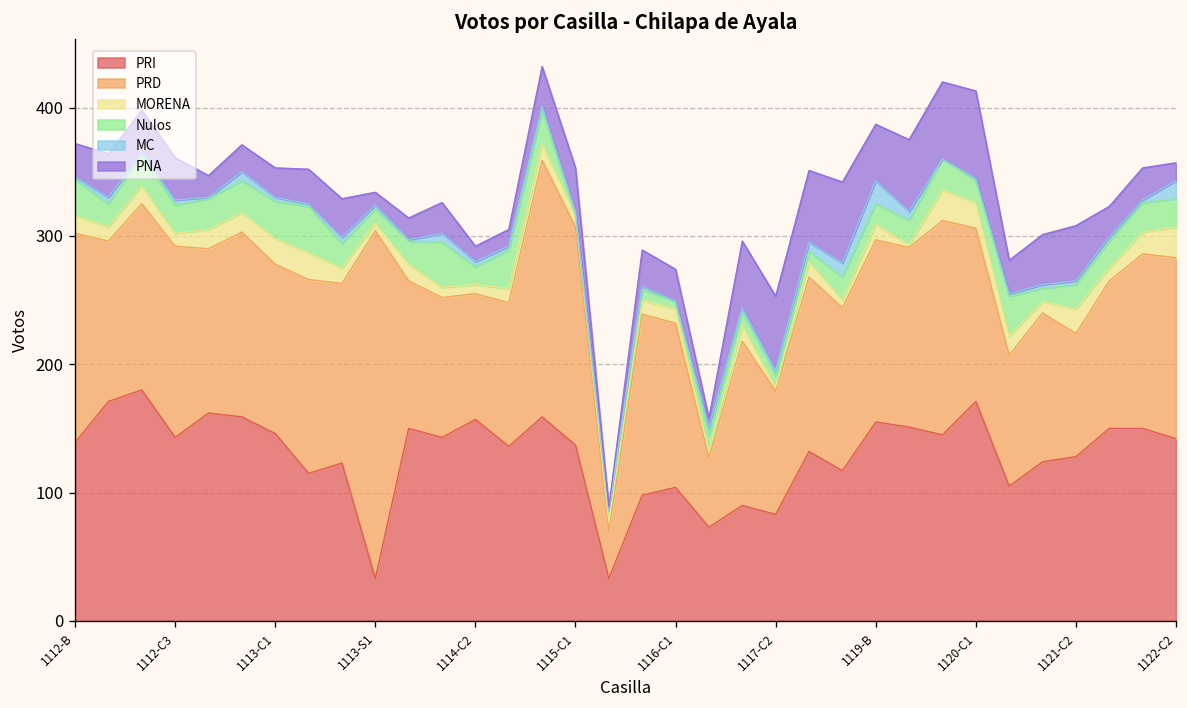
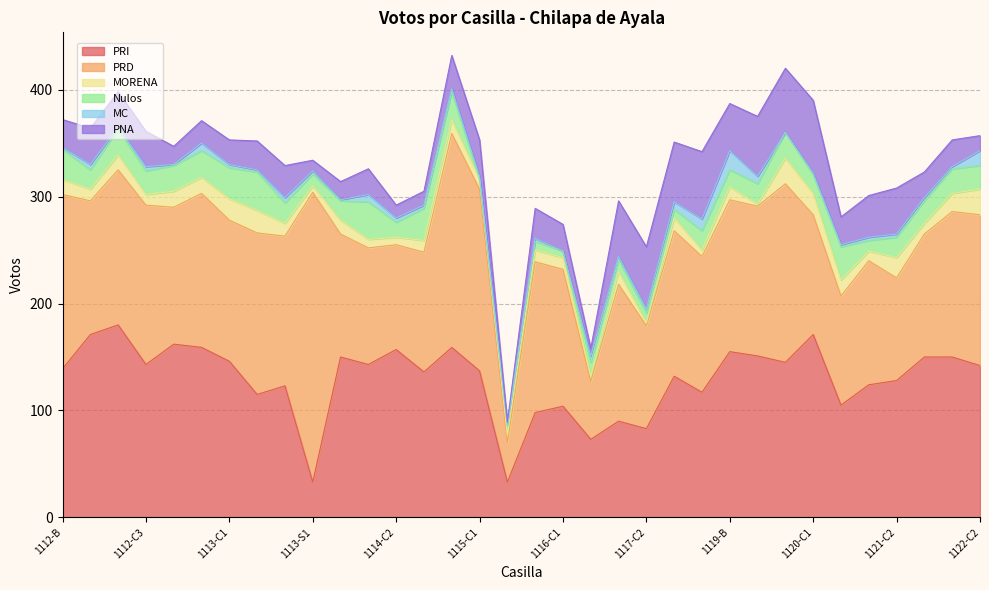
  {
    "PRI": {
      "1112-B": 139,
      "1112-C3": 143,
      "1113-C1": 146,
      "1113-S1": 33,
      "1114-C2": 157,
      "1115-C1": 137,
      "1116-C1": 104,
      "1117-C2": 83,
      "1119-B": 155,
      "1120-C1": 171,
      "1121-C2": 128,
      "1122-C2": 142
    },
    "PRD": {
      "1112-B": 163,
      "1112-C3": 149,
      "1113-C1": 132,
      "1113-S1": 271,
      "1114-C2": 98,
      "1115-C1": 170,
      "1116-C1": 128,
      "1117-C2": 96,
      "1119-B": 142,
-     "1120-C1": 135,
+     "1120-C1": 112,
      "1121-C2": 96,
      "1122-C2": 141
    },
    "MORENA": {
      "1112-B": 14,
      "1112-C3": 10,
      "1113-C1": 20,
      "1113-S1": 6,
      "1114-C2": 7,
      "1116-C1": 11,
      "1117-C2": 3,
      "1119-B": 12,
      "1120-C1": 20,
      "1121-C2": 19,
      "1122-C2": 24
    },
    "Nulos": {
      "1112-C3": 22,
      "1113-C1": 29,
      "1113-S1": 11,
      "1114-C2": 14,
      "1117-C2": 9,
      "1119-B": 16,
      "1121-C2": 19,
      "1122-C2": 22
    },
    "MC": {
      "1112-C3": 4,
      "1113-C1": 3,
      "1113-S1": 3,
      "1114-C2": 4,
      "1115-C1": 3,
      "1117-C2": 4,
      "1119-B": 18,
      "1121-C2": 3,
      "1122-C2": 14
    },
    "PNA": {
      "1112-B": 26,
      "1113-C1": 23,
      "1113-S1": 10,
      "1114-C2": 12,
      "1115-C1": 34,
      "1116-C1": 25,
      "1117-C2": 58,
      "1119-B": 44,
      "1120-C1": 68,
      "1121-C2": 43,
      "1122-C2": 14
    }
  }
